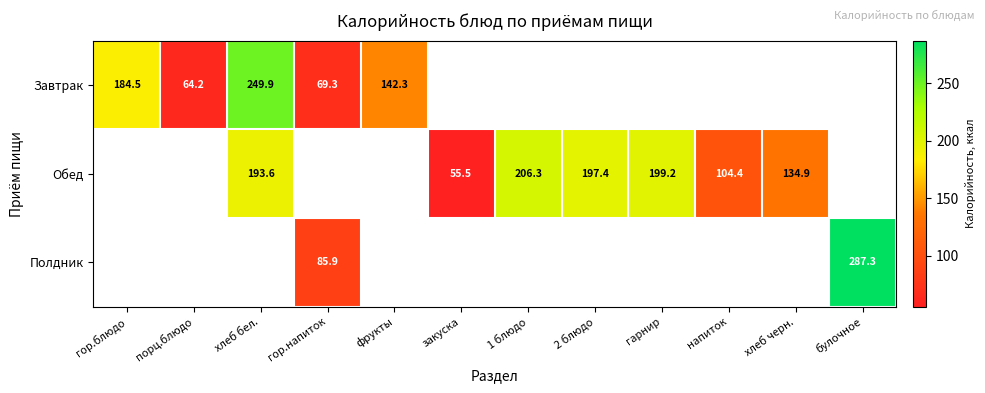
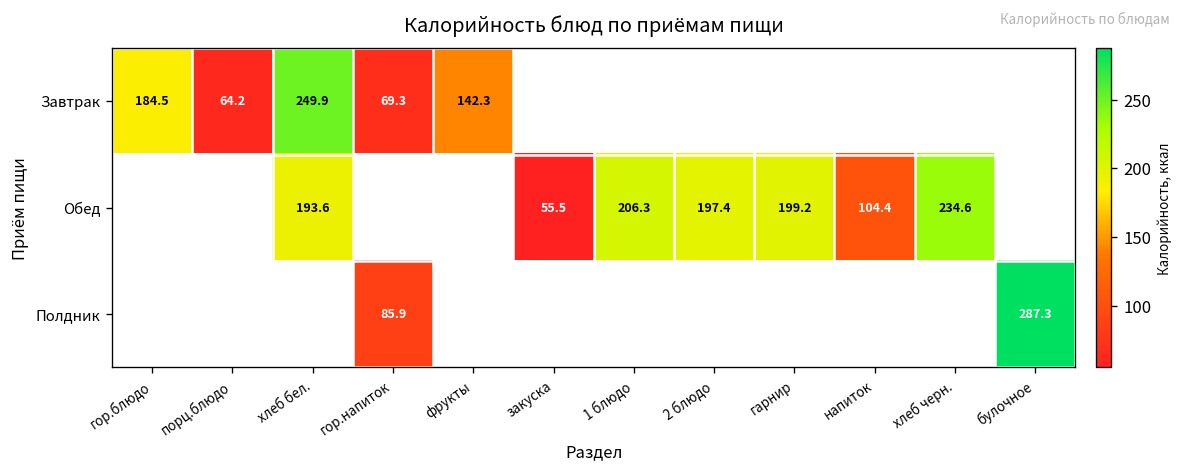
  {
    "Завтрак": {
      "гор.блюдо": 184.5,
      "порц.блюдо": 64.2,
      "хлеб бел.": 249.9,
      "гор.напиток": 69.3,
      "фрукты": 142.3
    },
    "Обед": {
      "хлеб бел.": 193.6,
      "закуска": 55.5,
      "1 блюдо": 206.3,
      "2 блюдо": 197.4,
      "гарнир": 199.2,
      "напиток": 104.4,
-     "хлеб черн.": 134.9
+     "хлеб черн.": 234.6
    },
    "Полдник": {
      "гор.напиток": 85.9,
      "булочное": 287.3
    }
  }
